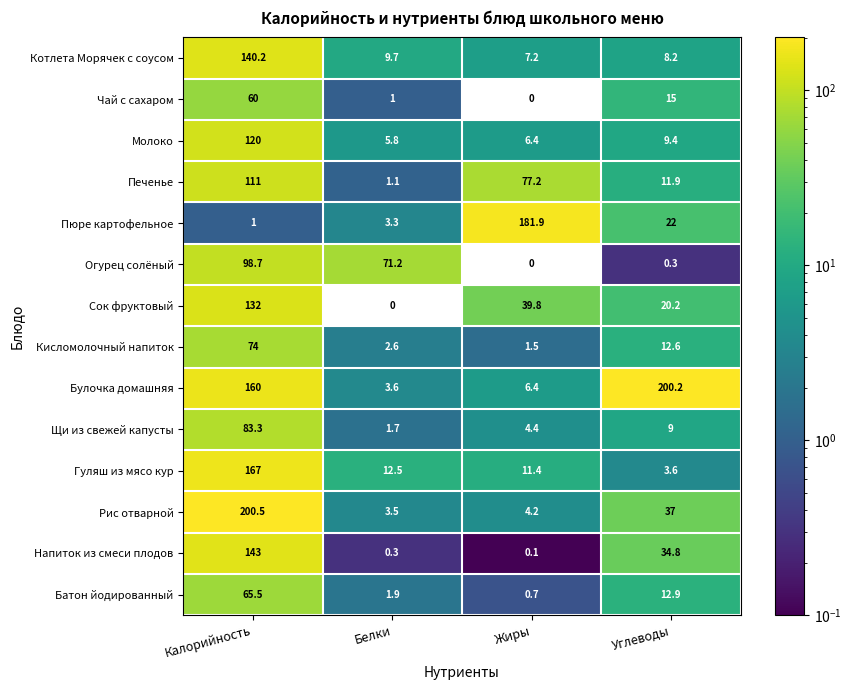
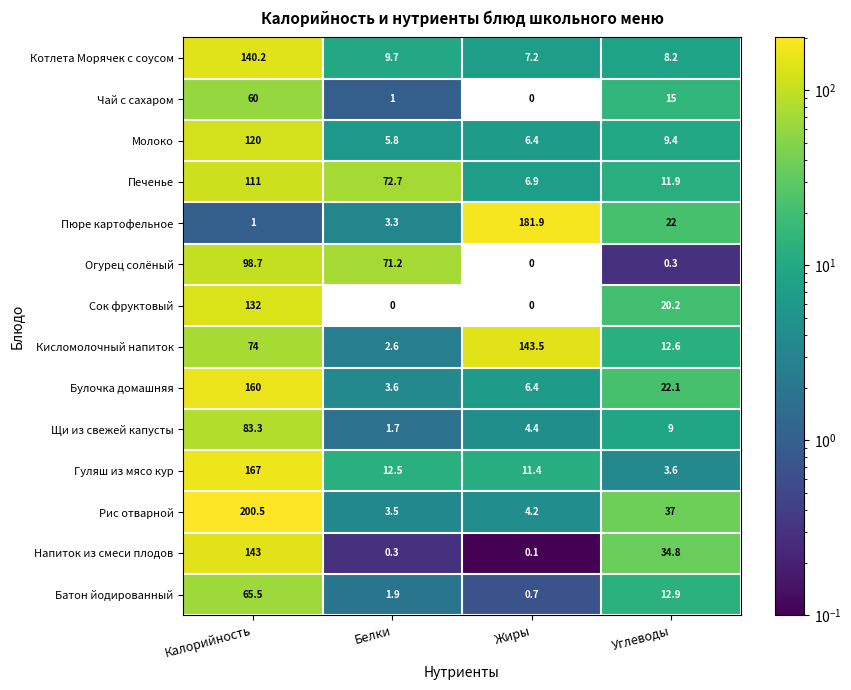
  {
    "Котлета Морячек с соусом": {
      "Калорийность": 140.2,
      "Белки": 9.7,
      "Жиры": 7.2,
      "Углеводы": 8.2
    },
    "Чай с сахаром": {
      "Калорийность": 60,
      "Белки": 1,
      "Жиры": 0,
      "Углеводы": 15
    },
    "Молоко": {
      "Калорийность": 120,
      "Белки": 5.8,
      "Жиры": 6.4,
      "Углеводы": 9.4
    },
    "Печенье": {
      "Калорийность": 111,
-     "Белки": 1.1,
-     "Жиры": 77.2,
+     "Белки": 72.7,
+     "Жиры": 6.9,
      "Углеводы": 11.9
    },
    "Пюре картофельное": {
      "Калорийность": 1,
      "Белки": 3.3,
      "Жиры": 181.9,
      "Углеводы": 22
    },
    "Огурец солёный": {
      "Калорийность": 98.7,
      "Белки": 71.2,
      "Жиры": 0,
      "Углеводы": 0.3
    },
    "Сок фруктовый": {
      "Калорийность": 132,
      "Белки": 0,
-     "Жиры": 39.8,
+     "Жиры": 0,
      "Углеводы": 20.2
    },
    "Кисломолочный напиток": {
      "Калорийность": 74,
      "Белки": 2.6,
-     "Жиры": 1.5,
+     "Жиры": 143.5,
      "Углеводы": 12.6
    },
    "Булочка домашняя": {
      "Калорийность": 160,
      "Белки": 3.6,
      "Жиры": 6.4,
-     "Углеводы": 200.2
+     "Углеводы": 22.1
    },
    "Щи из свежей капусты": {
      "Калорийность": 83.3,
      "Белки": 1.7,
      "Жиры": 4.4,
      "Углеводы": 9
    },
    "Гуляш из мясо кур": {
      "Калорийность": 167,
      "Белки": 12.5,
      "Жиры": 11.4,
      "Углеводы": 3.6
    },
    "Рис отварной": {
      "Калорийность": 200.5,
      "Белки": 3.5,
      "Жиры": 4.2,
      "Углеводы": 37
    },
    "Напиток из смеси плодов": {
      "Калорийность": 143,
      "Белки": 0.3,
      "Жиры": 0.1,
      "Углеводы": 34.8
    },
    "Батон йодированный": {
      "Калорийность": 65.5,
      "Белки": 1.9,
      "Жиры": 0.7,
      "Углеводы": 12.9
    }
  }
